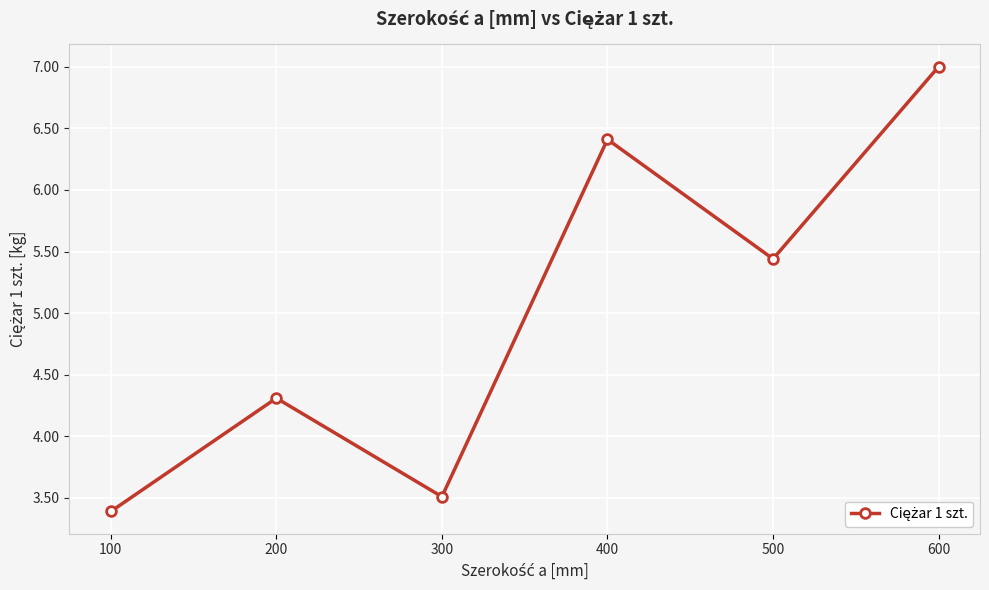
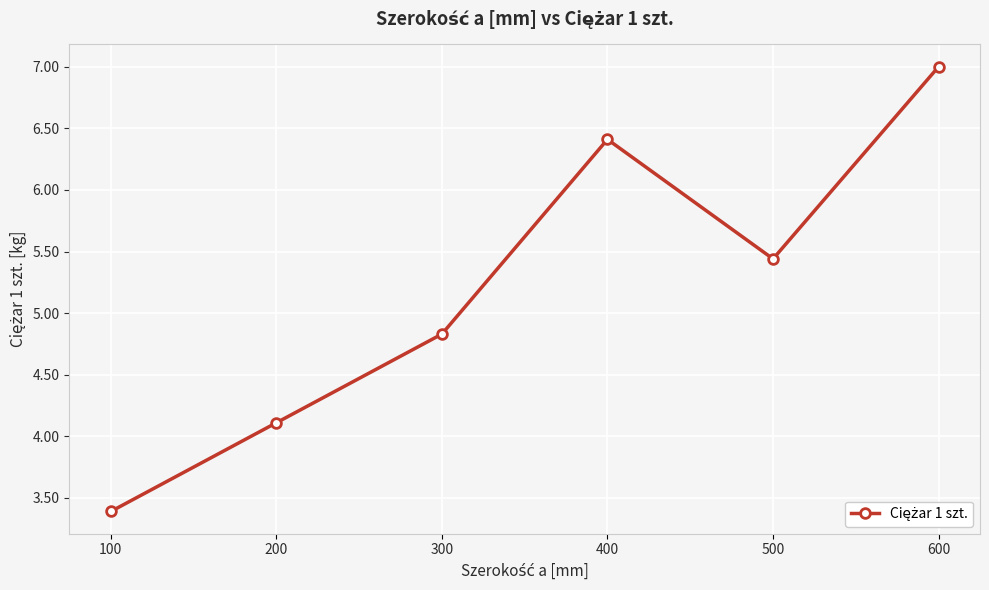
  {
    "100": 3.39,
-   "200": 4.31,
-   "300": 3.51,
+   "200": 4.11,
+   "300": 4.83,
    "400": 6.41,
    "500": 5.44,
    "600": 7.00
  }
